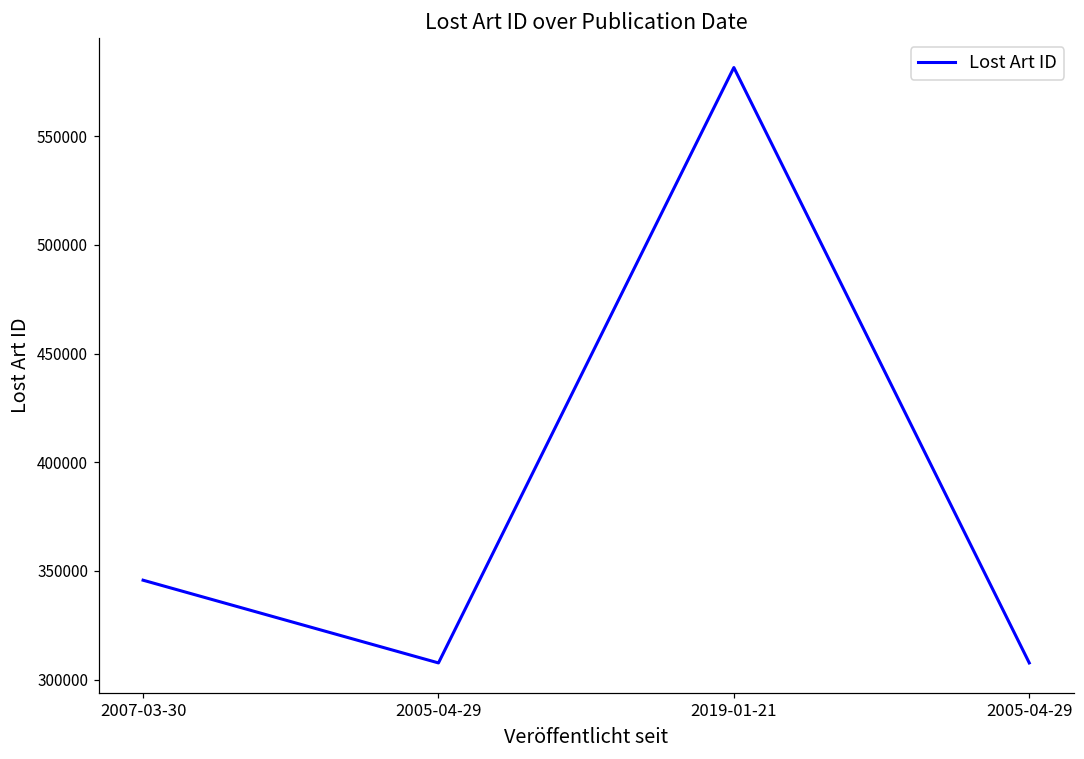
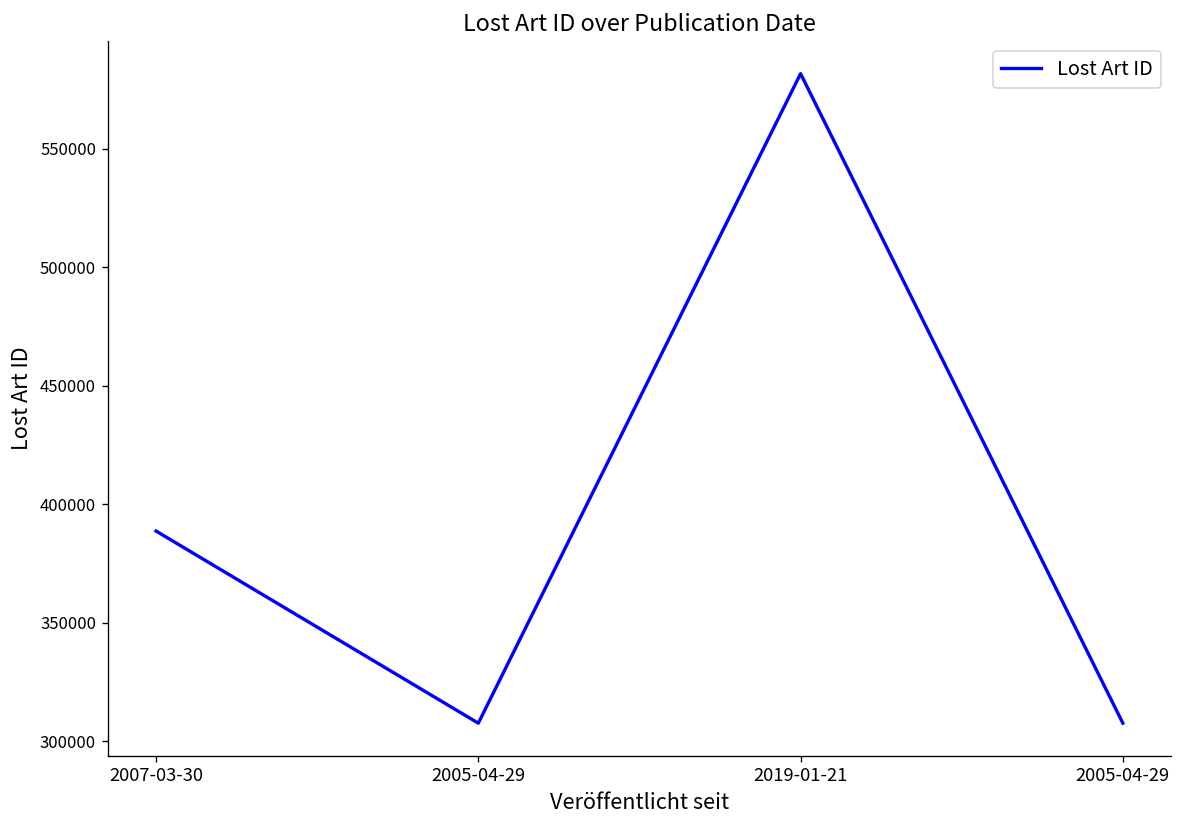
  {
-   "2007-03-30": 346000,
+   "2007-03-30": 389000,
    "2019-01-21": 582000
  }
